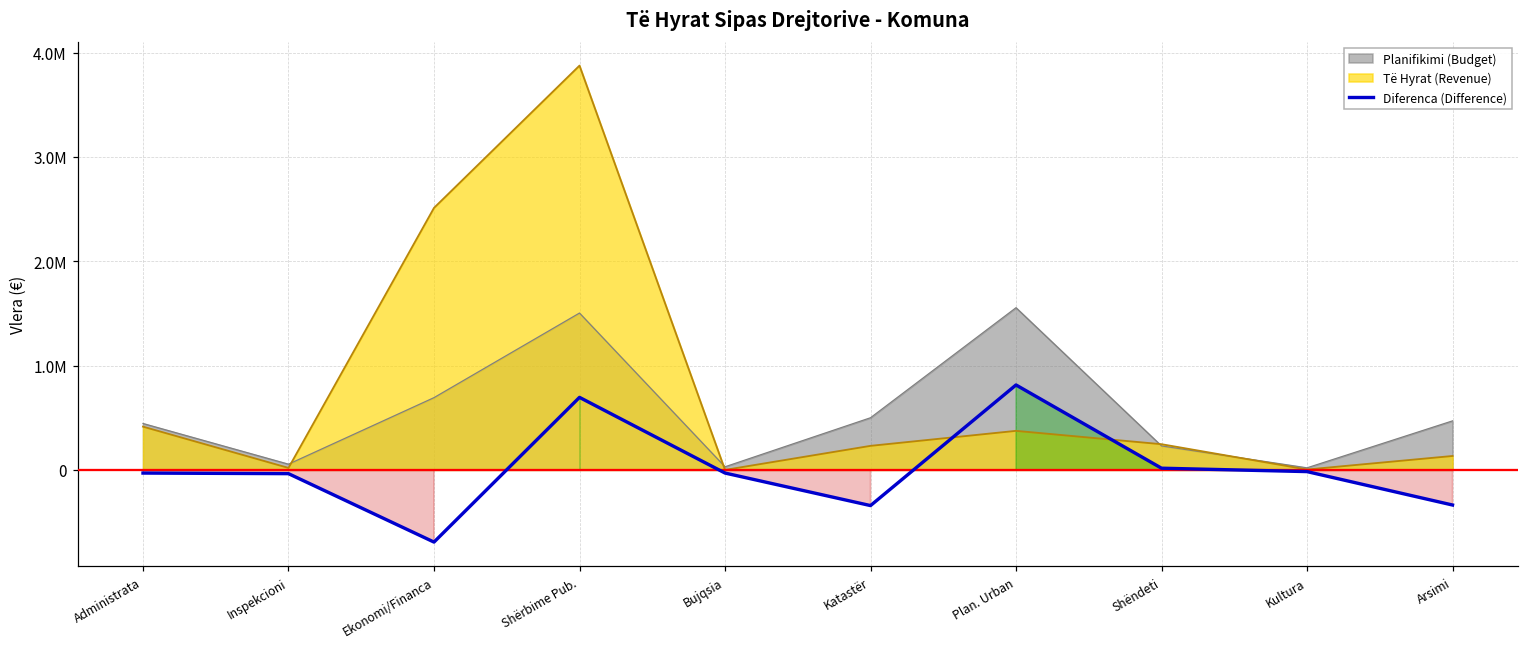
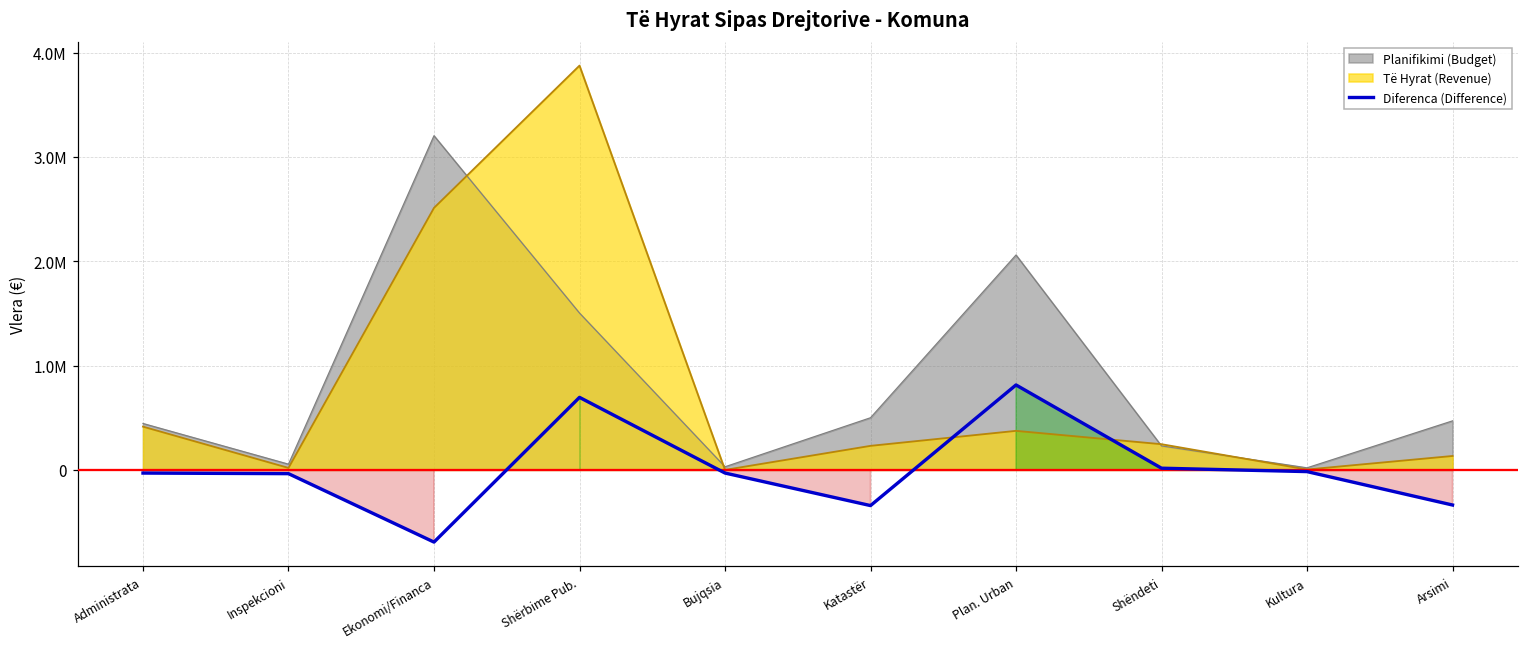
  {
    "Planifikimi (Budget)": {
      "Administrata": 400000,
      "Inspekcioni": 100000,
-     "Ekonomi/Financa": 700000,
+     "Ekonomi/Financa": 3200000,
      "Shërbime Pub.": 1500000,
      "Bujqsia": 0,
      "Katastër": 500000,
-     "Plan. Urban": 1600000,
+     "Plan. Urban": 2100000,
      "Arsimi": 500000
    },
    "Të Hyrat (Revenue)": {
      "Administrata": 400000,
      "Inspekcioni": 0,
      "Ekonomi/Financa": 2500000,
      "Shërbime Pub.": 3900000,
      "Bujqsia": 0,
      "Katastër": 200000,
      "Plan. Urban": 400000,
      "Arsimi": 100000
    },
    "Diferenca (Difference)": {
      "Administrata": 0,
      "Inspekcioni": 0,
      "Ekonomi/Financa": -700000,
      "Shërbime Pub.": 700000,
      "Bujqsia": 0,
      "Katastër": -300000,
      "Plan. Urban": 800000,
      "Shëndeti": 0,
      "Arsimi": -300000
    }
  }
